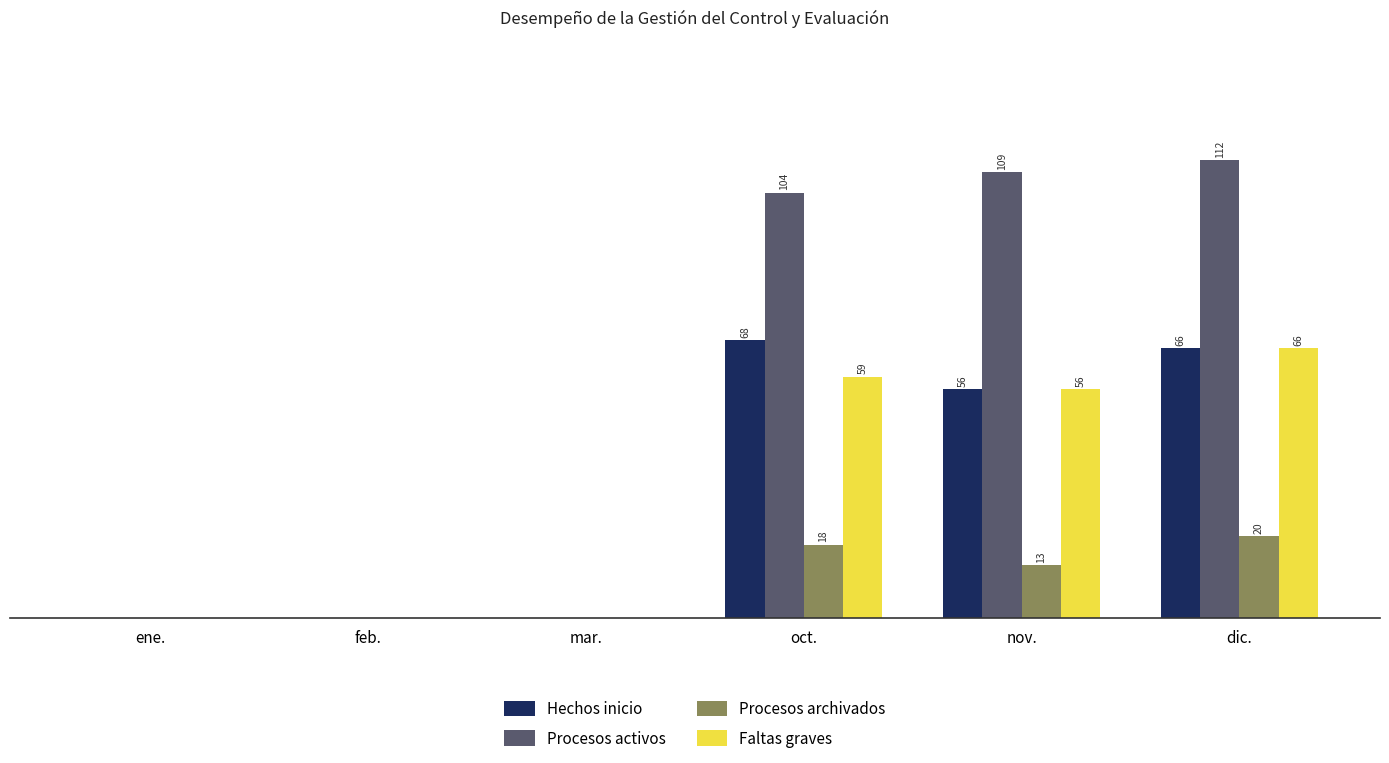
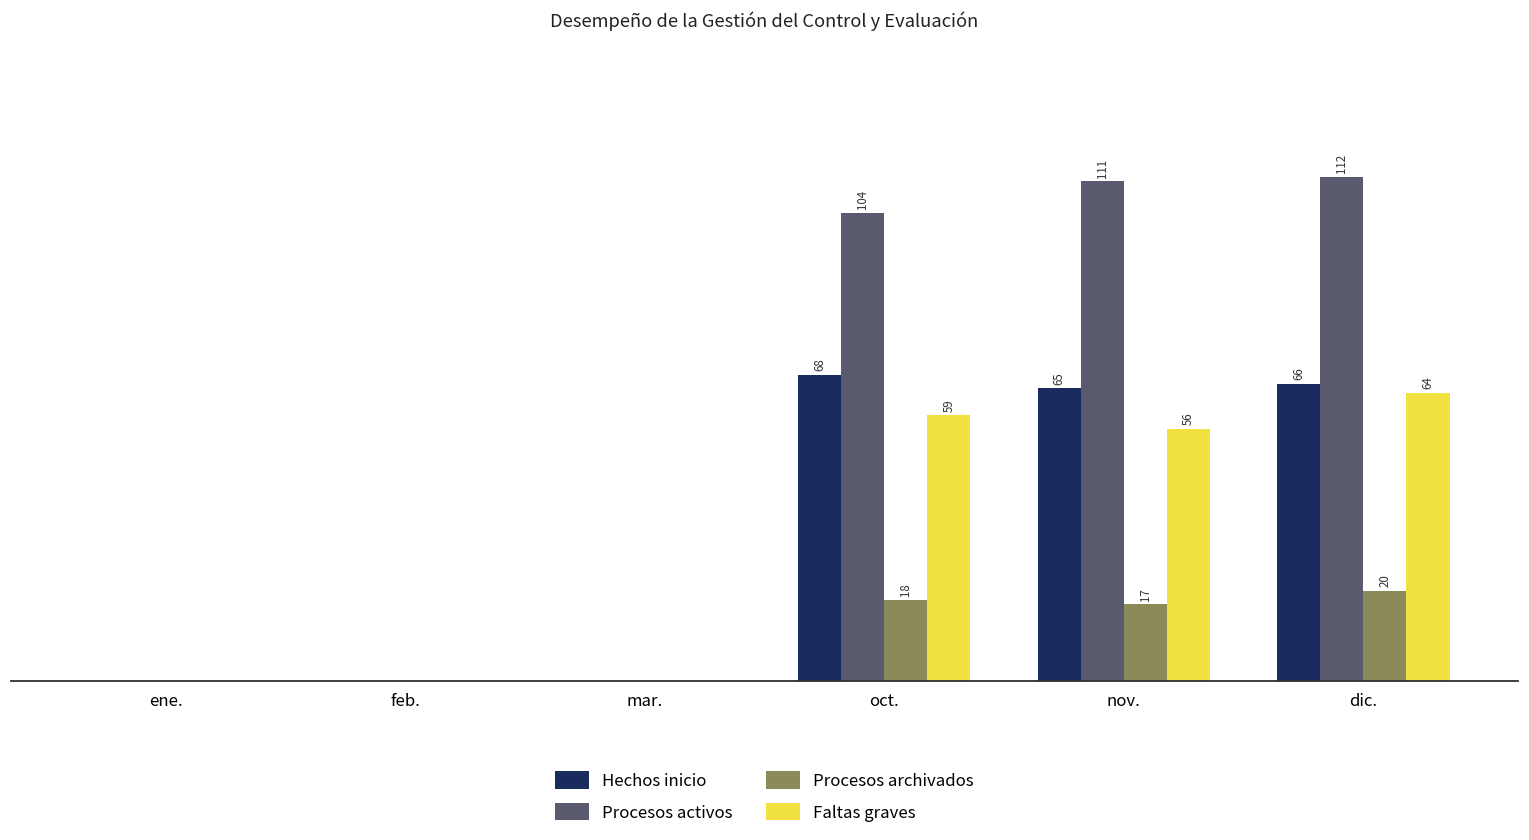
  {
    "Hechos inicio": {
      "oct.": 68,
-     "nov.": 56,
+     "nov.": 65,
      "dic.": 66
    },
    "Procesos activos": {
      "oct.": 104,
-     "nov.": 109,
+     "nov.": 111,
      "dic.": 112
    },
    "Procesos archivados": {
      "oct.": 18,
-     "nov.": 13,
+     "nov.": 17,
      "dic.": 20
    },
    "Faltas graves": {
      "oct.": 59,
      "nov.": 56,
-     "dic.": 66
+     "dic.": 64
    }
  }
